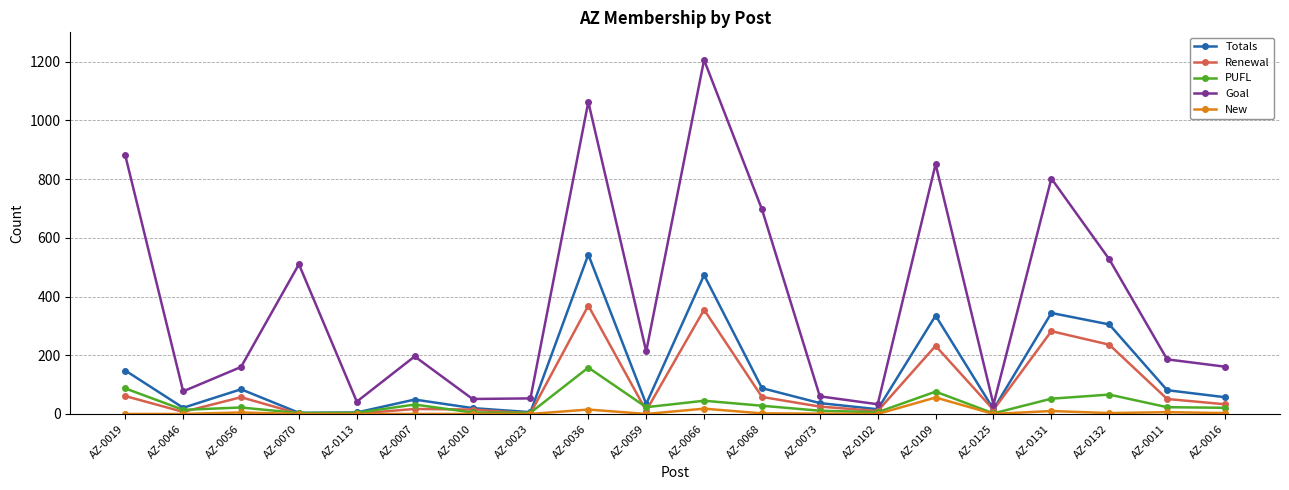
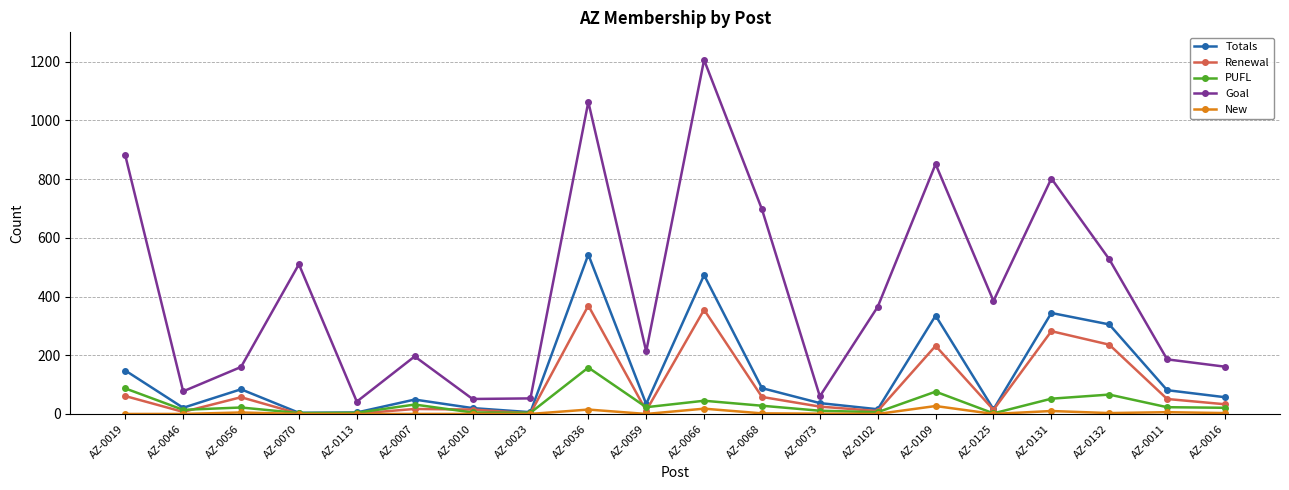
  {
    "Totals": {
      "AZ-0019": 150,
      "AZ-0056": 80,
      "AZ-0007": 50,
      "AZ-0036": 540,
      "AZ-0059": 30,
      "AZ-0066": 470,
      "AZ-0068": 90,
      "AZ-0073": 40,
      "AZ-0109": 340,
      "AZ-0131": 340,
      "AZ-0132": 310,
      "AZ-0011": 80,
      "AZ-0016": 60
    },
    "Renewal": {
      "AZ-0019": 60,
      "AZ-0056": 60,
      "AZ-0007": 20,
      "AZ-0036": 370,
      "AZ-0059": 10,
      "AZ-0066": 360,
      "AZ-0068": 60,
      "AZ-0073": 30,
      "AZ-0109": 230,
      "AZ-0131": 280,
      "AZ-0132": 240,
      "AZ-0011": 50,
      "AZ-0016": 30
    },
    "PUFL": {
      "AZ-0019": 90,
      "AZ-0056": 20,
      "AZ-0007": 30,
      "AZ-0036": 160,
      "AZ-0059": 20,
      "AZ-0066": 50,
      "AZ-0068": 30,
      "AZ-0073": 10,
      "AZ-0109": 80,
      "AZ-0131": 50,
      "AZ-0132": 70,
      "AZ-0011": 20,
      "AZ-0016": 20
    },
    "Goal": {
      "AZ-0019": 880,
      "AZ-0046": 80,
      "AZ-0056": 160,
      "AZ-0070": 510,
      "AZ-0113": 40,
      "AZ-0007": 200,
      "AZ-0010": 50,
      "AZ-0023": 50,
      "AZ-0036": 1060,
      "AZ-0059": 210,
      "AZ-0066": 1210,
      "AZ-0068": 700,
      "AZ-0073": 60,
-     "AZ-0102": 30,
+     "AZ-0102": 370,
      "AZ-0109": 850,
-     "AZ-0125": 30,
+     "AZ-0125": 390,
      "AZ-0131": 800,
      "AZ-0132": 530,
      "AZ-0011": 190,
      "AZ-0016": 160
    },
    "New": {
      "AZ-0019": 0,
      "AZ-0056": 10,
      "AZ-0007": 0,
      "AZ-0036": 20,
      "AZ-0059": 0,
      "AZ-0066": 20,
      "AZ-0068": 0,
      "AZ-0073": 0,
-     "AZ-0109": 60,
+     "AZ-0109": 30,
      "AZ-0131": 10,
      "AZ-0132": 0,
      "AZ-0011": 10,
      "AZ-0016": 0
    }
  }
